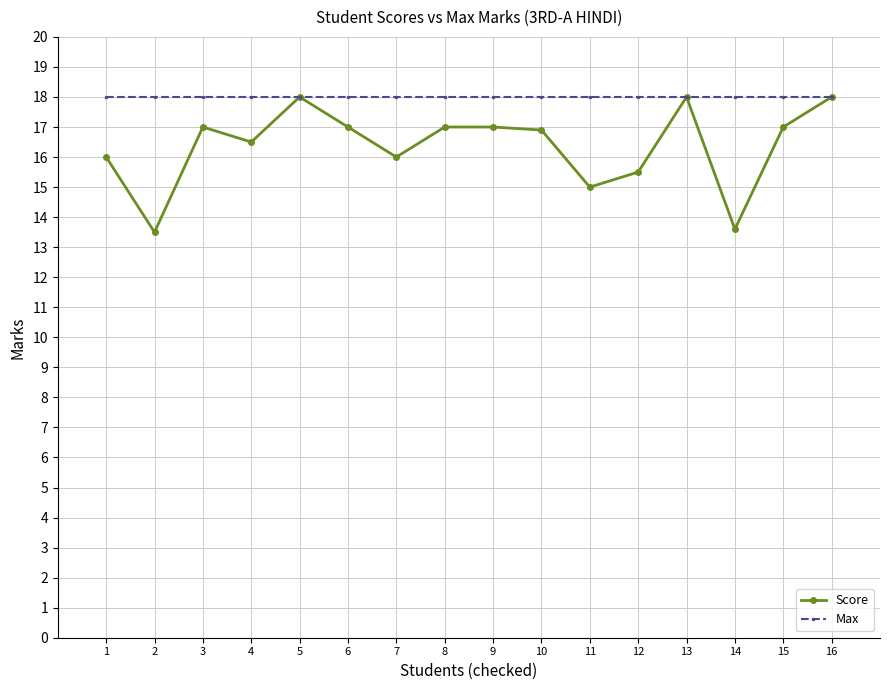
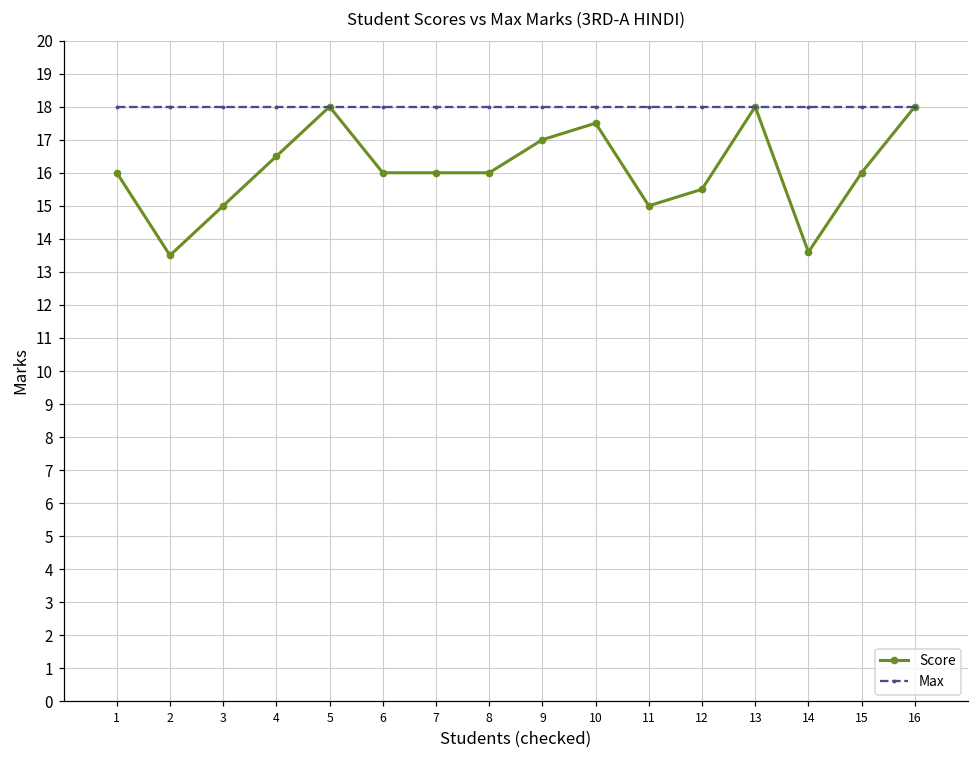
  {
    "Score": {
      "1": 16.0,
      "2": 13.5,
-     "3": 17,
+     "3": 15,
      "4": 16.5,
-     "6": 17,
+     "6": 16,
      "7": 16.0,
-     "8": 17,
+     "8": 16,
      "9": 17.0,
-     "10": 16.9,
+     "10": 17.5,
      "11": 15.0,
      "12": 15.5,
      "14": 13.6,
-     "15": 17
+     "15": 16
    },
    "Max": {
      "1": 18.0,
      "2": 18.0,
      "3": 18.0,
      "4": 18.0,
      "6": 18.0,
      "7": 18.0,
      "8": 18.0,
      "9": 18.0,
      "10": 18.0,
      "11": 18.0,
      "12": 18.0,
      "14": 18.0,
      "15": 18.0
    }
  }
